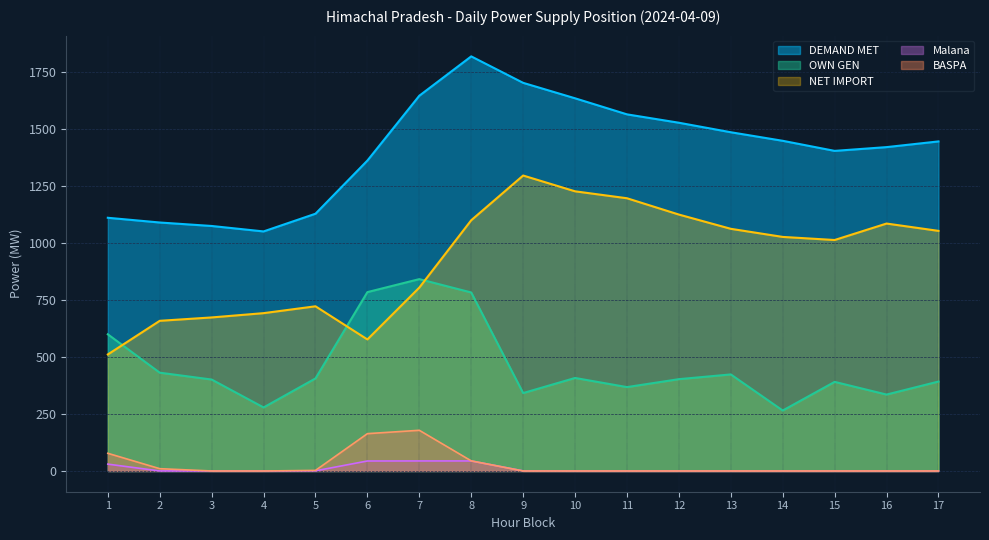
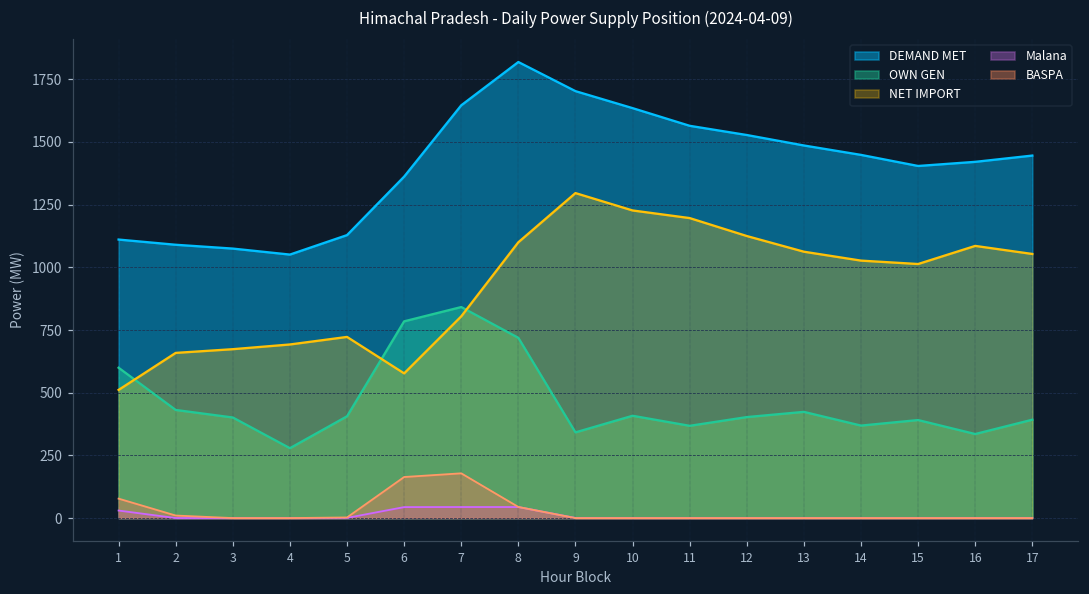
  {
    "DEMAND MET": {
      "1": 1110,
      "2": 1090,
      "3": 1070,
      "4": 1050,
      "5": 1130,
      "6": 1360,
      "7": 1650,
      "8": 1820,
      "9": 1700,
      "10": 1640,
      "11": 1560,
      "12": 1530,
      "13": 1490,
      "14": 1450,
      "15": 1400,
      "16": 1420,
      "17": 1450
    },
    "OWN GEN": {
      "1": 600,
      "2": 430,
      "3": 400,
      "4": 280,
      "5": 410,
      "6": 780,
      "7": 840,
-     "8": 780,
+     "8": 720,
      "9": 340,
      "10": 410,
      "11": 370,
      "12": 400,
      "13": 420,
-     "14": 270,
+     "14": 370,
      "15": 390,
      "16": 340,
      "17": 390
    },
    "Malana": {
      "1": 30,
      "6": 40,
      "7": 40
    }
  }
